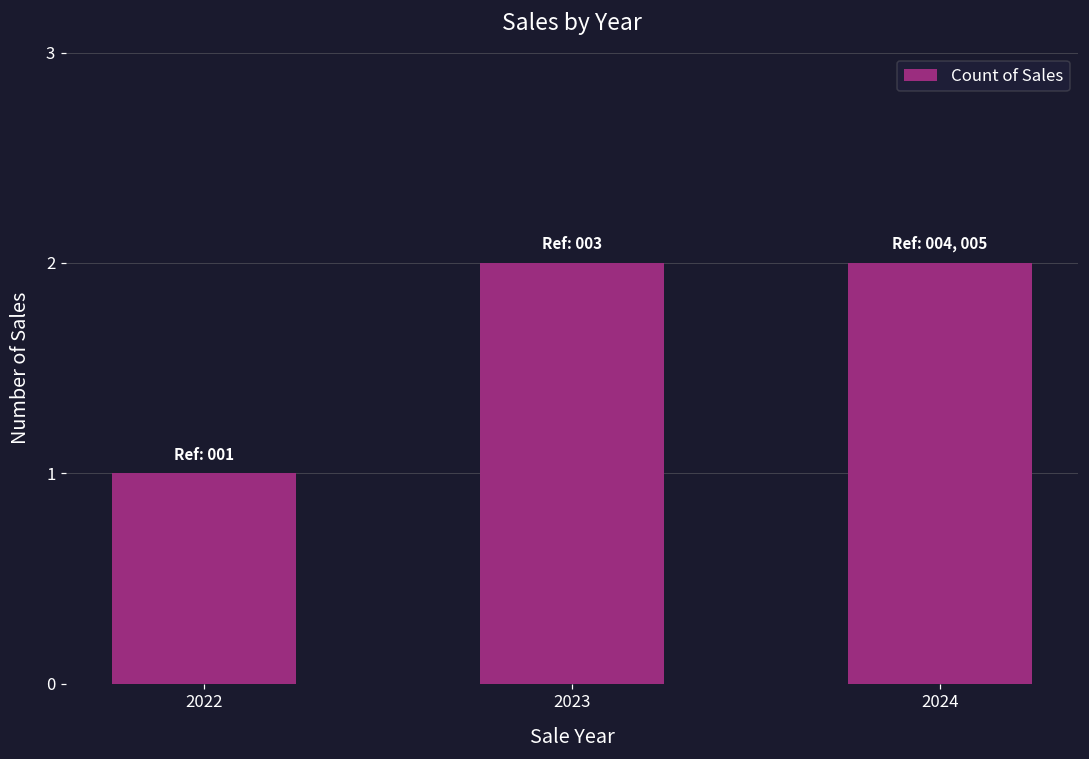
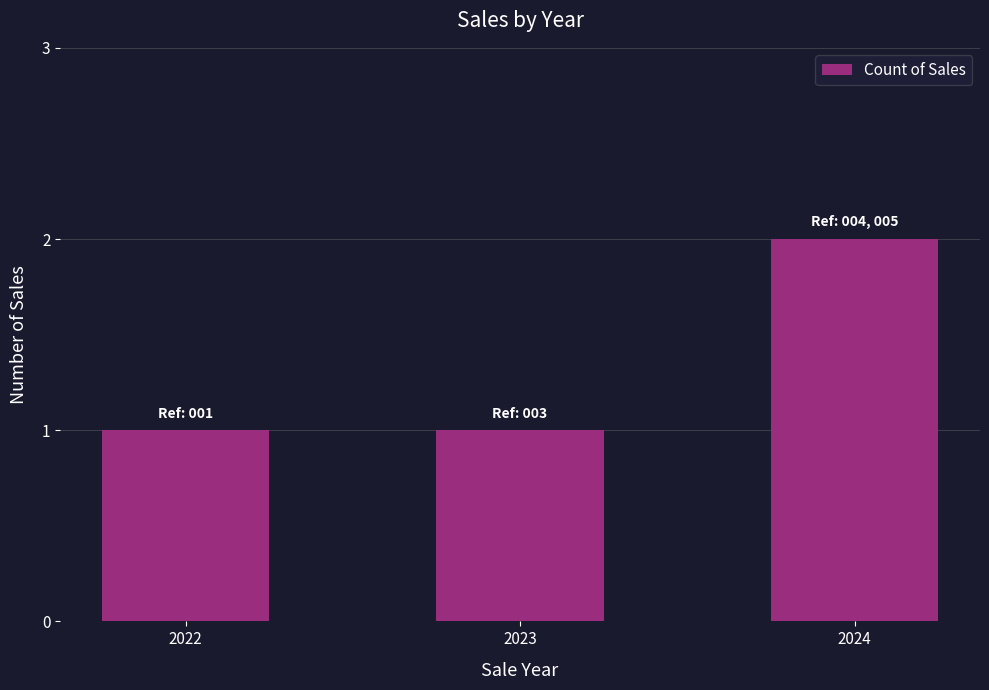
  {
-   "2023": 2
+   "2023": 1
  }
